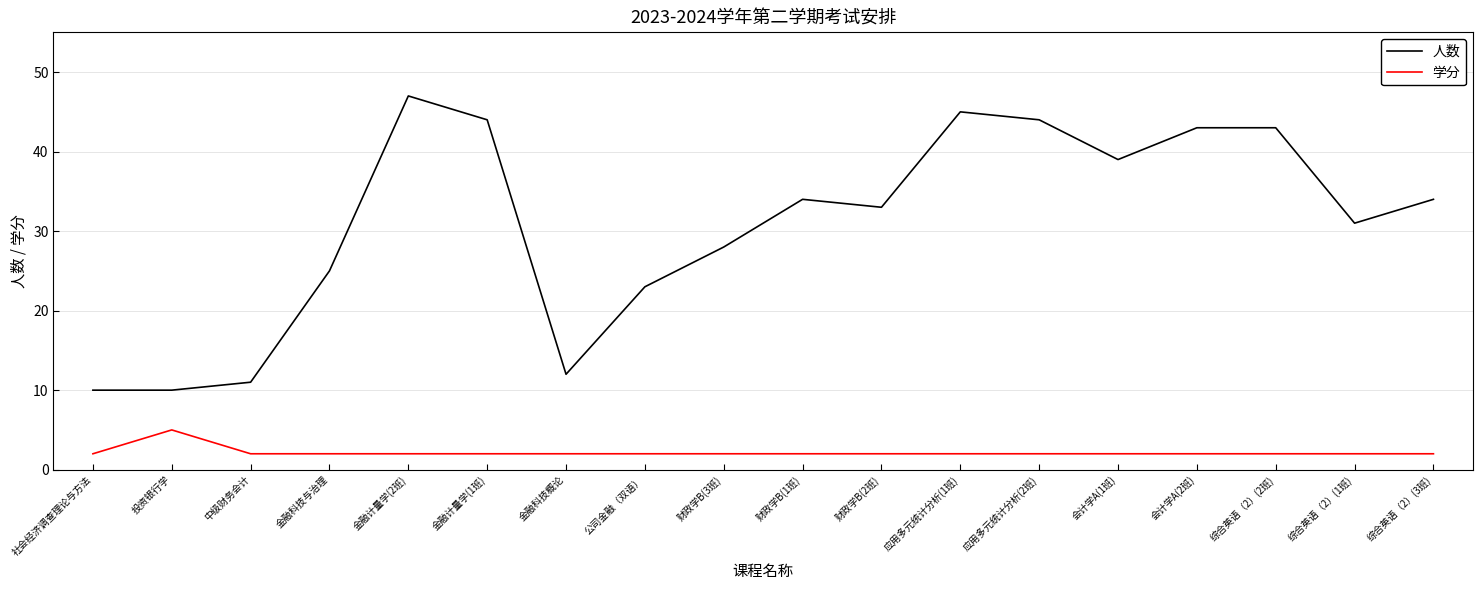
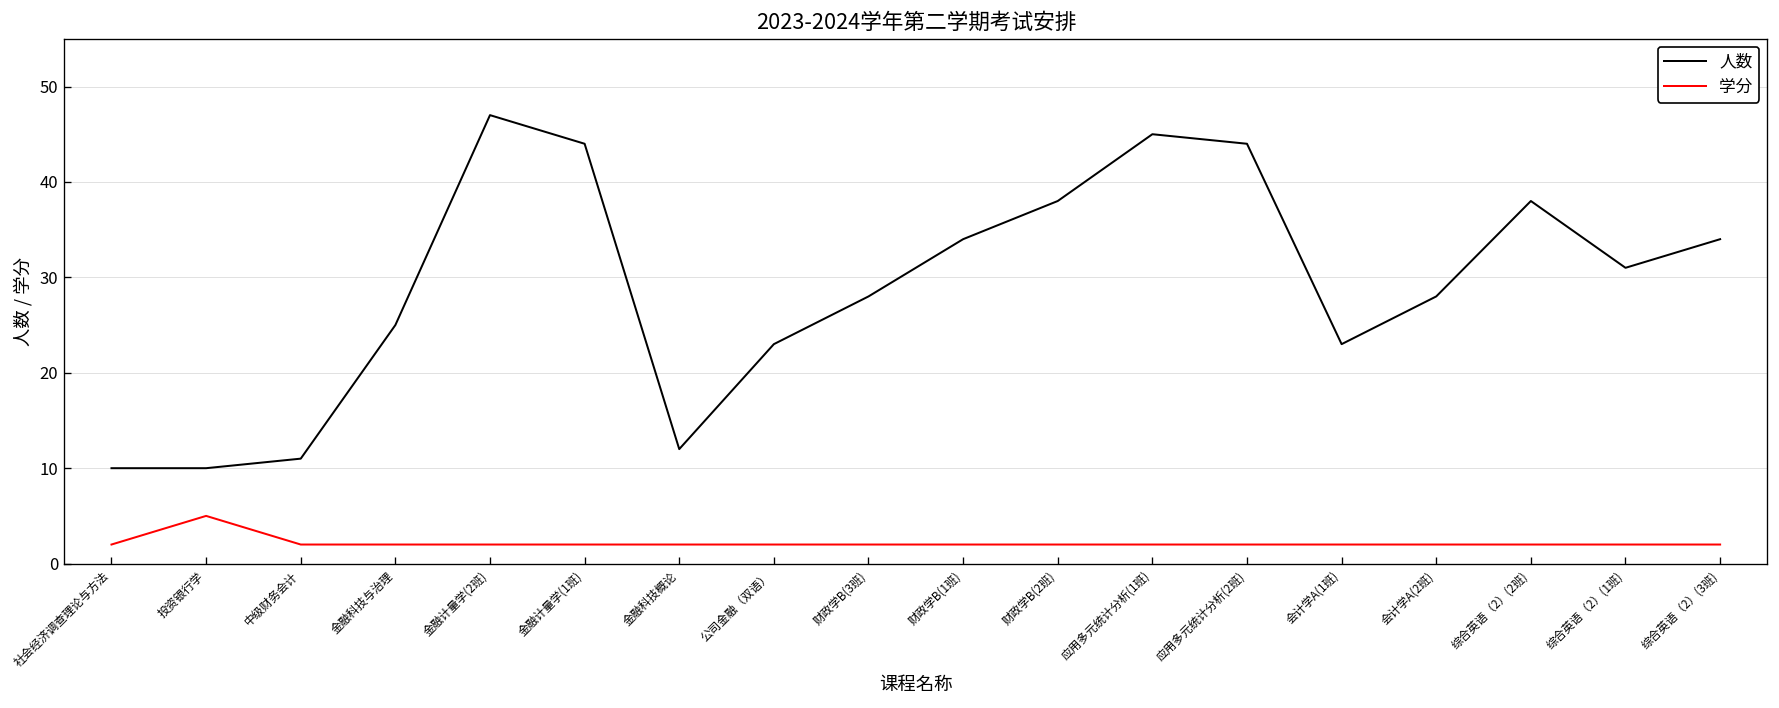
  {
    "人数": {
      "社会经济调查理论与方法": 10,
      "投资银行学": 10,
      "中级财务会计": 11,
      "金融科技与治理": 25,
      "金融计量学(2班)": 47,
      "金融计量学(1班)": 44,
      "金融科技概论": 12,
      "公司金融（双语）": 23,
      "财政学B(3班)": 28,
      "财政学B(1班)": 34,
-     "财政学B(2班)": 33,
+     "财政学B(2班)": 38,
      "应用多元统计分析(1班)": 45,
      "应用多元统计分析(2班)": 44,
-     "会计学A(1班)": 39,
-     "会计学A(2班)": 43,
-     "综合英语（2）(2班)": 43,
+     "会计学A(1班)": 23,
+     "会计学A(2班)": 28,
+     "综合英语（2）(2班)": 38,
      "综合英语（2）(1班)": 31,
      "综合英语（2）(3班)": 34
    },
    "学分": {
      "社会经济调查理论与方法": 2,
      "投资银行学": 5,
      "中级财务会计": 2,
      "金融科技与治理": 2,
      "金融计量学(2班)": 2,
      "金融计量学(1班)": 2,
      "金融科技概论": 2,
      "公司金融（双语）": 2,
      "财政学B(3班)": 2,
      "财政学B(1班)": 2,
      "财政学B(2班)": 2,
      "应用多元统计分析(1班)": 2,
      "应用多元统计分析(2班)": 2,
      "会计学A(1班)": 2,
      "会计学A(2班)": 2,
      "综合英语（2）(2班)": 2,
      "综合英语（2）(1班)": 2,
      "综合英语（2）(3班)": 2
    }
  }
